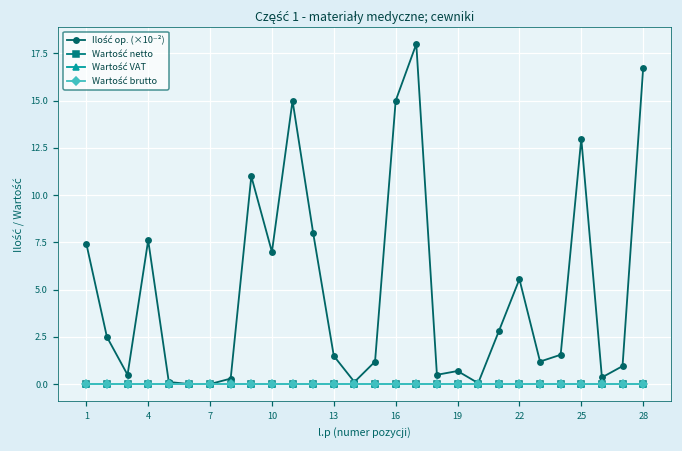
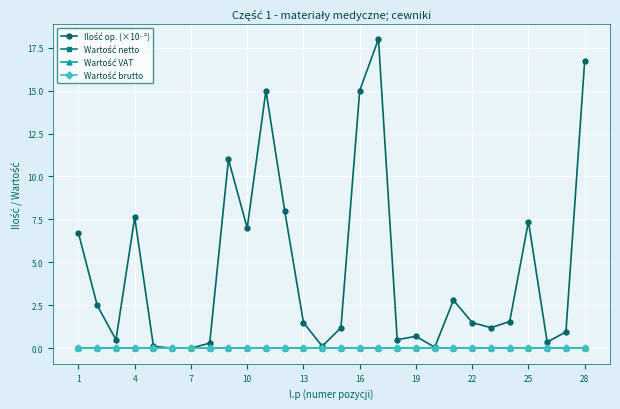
  {
    "Ilość op. (×10⁻²)": {
-     "1": 7.4,
+     "1": 6.7,
      "4": 7.6,
      "10": 7.0,
      "13": 1.5,
      "16": 15.0,
      "19": 0.7,
-     "22": 5.6,
-     "25": 13.0,
+     "22": 1.5,
+     "25": 7.4,
      "28": 16.7
    },
    "Wartość brutto": {
      "1": 0.0,
      "4": 0.0,
      "10": 0.0,
      "13": 0.0,
      "16": 0.0,
      "19": 0.0,
      "22": 0.0,
      "25": 0.0,
      "28": 0.0
    }
  }
